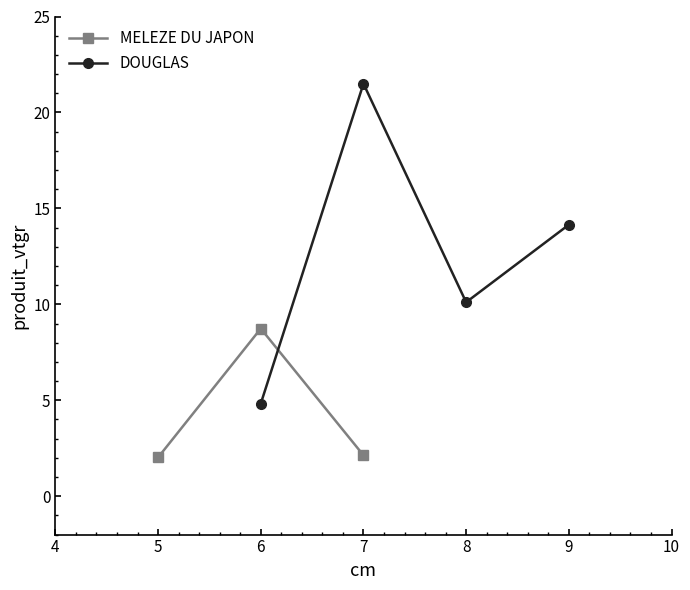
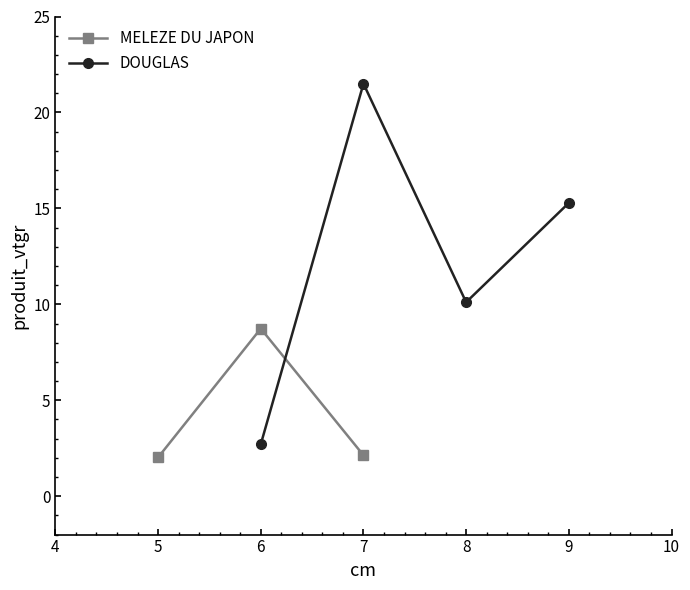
  {
    "MELEZE DU JAPON": {
      "5": 2.0,
      "6": 8.7,
      "7": 2.1
    },
    "DOUGLAS": {
-     "6": 4.8,
+     "6": 2.7,
      "7": 21.5,
      "8": 10.1,
-     "9": 14.1
+     "9": 15.3
    }
  }
